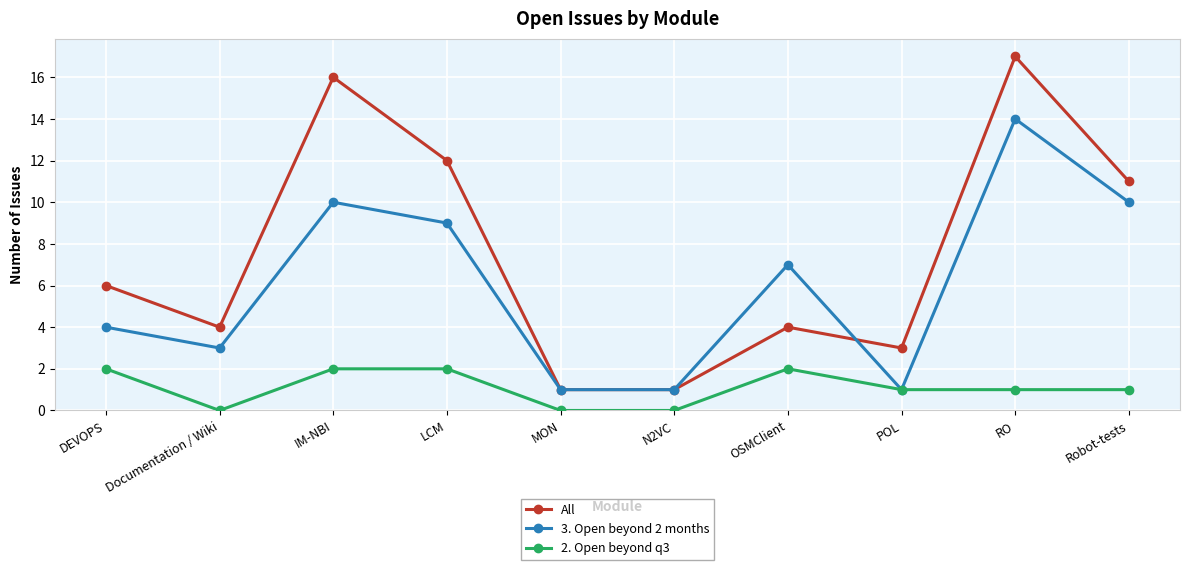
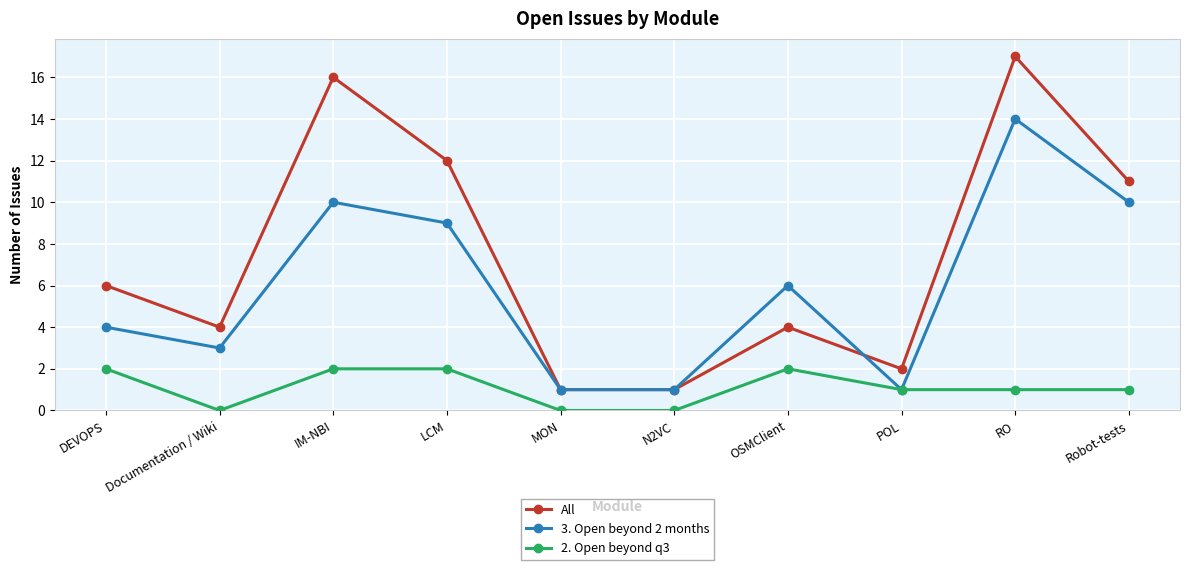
  {
    "All": {
      "DEVOPS": 6,
      "Documentation / Wiki": 4,
      "IM-NBI": 16,
      "LCM": 12,
      "OSMClient": 4,
-     "POL": 3,
+     "POL": 2,
      "RO": 17,
      "Robot-tests": 11
    },
    "3. Open beyond 2 months": {
      "DEVOPS": 4,
      "Documentation / Wiki": 3,
      "IM-NBI": 10,
      "LCM": 9,
-     "OSMClient": 7,
+     "OSMClient": 6,
      "RO": 14,
      "Robot-tests": 10
    },
    "2. Open beyond q3": {
      "DEVOPS": 2,
      "Documentation / Wiki": 0,
      "IM-NBI": 2,
      "LCM": 2,
      "MON": 0,
      "N2VC": 0,
      "OSMClient": 2,
      "RO": 1,
      "Robot-tests": 1
    }
  }
